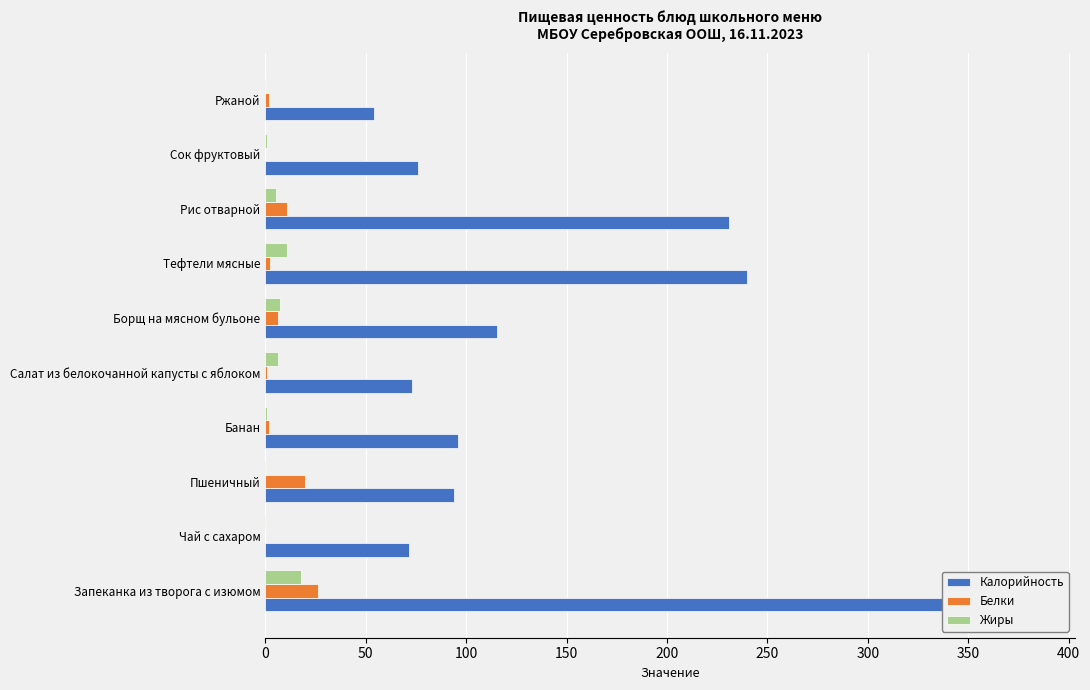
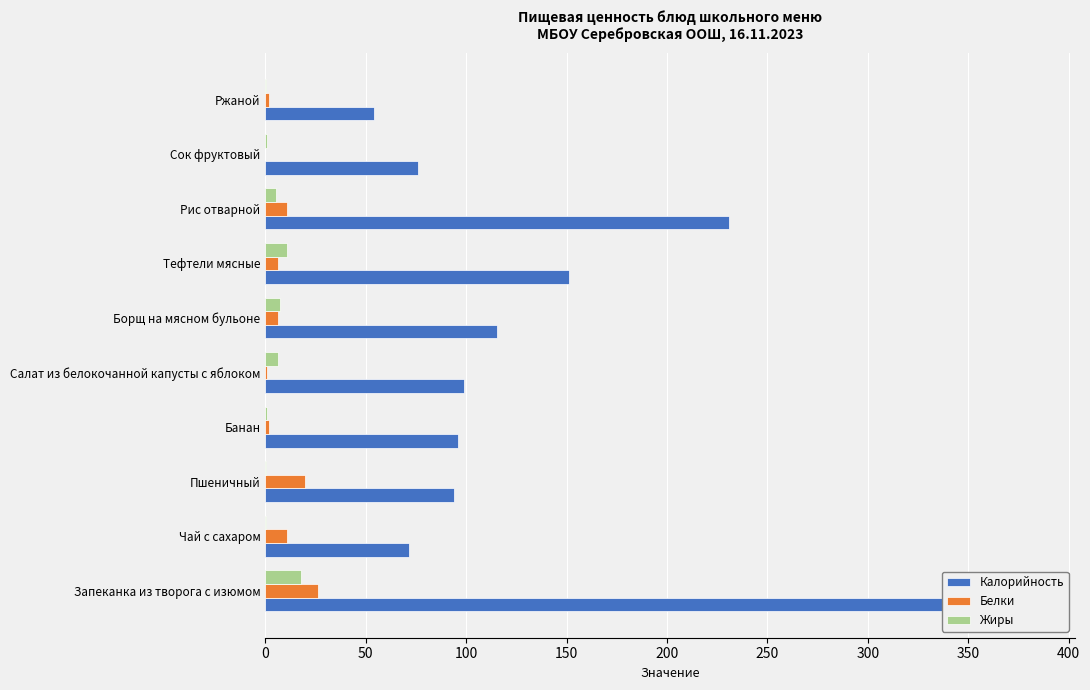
  {
    "Калорийность": {
      "Ржаной": 54,
      "Сок фруктовый": 76,
      "Рис отварной": 231,
-     "Тефтели мясные": 240,
+     "Тефтели мясные": 151,
      "Борщ на мясном бульоне": 115,
-     "Салат из белокочанной капусты с яблоком": 73,
+     "Салат из белокочанной капусты с яблоком": 99,
      "Банан": 96,
      "Пшеничный": 94,
      "Чай с сахаром": 71
    },
    "Белки": {
      "Ржаной": 2,
      "Сок фруктовый": 0,
      "Рис отварной": 11,
-     "Тефтели мясные": 2,
+     "Тефтели мясные": 6,
      "Борщ на мясном бульоне": 6,
      "Банан": 2,
      "Пшеничный": 20,
-     "Чай с сахаром": 0,
+     "Чай с сахаром": 11,
      "Запеканка из творога с изюмом": 26
    },
    "Жиры": {
      "Рис отварной": 5,
      "Тефтели мясные": 11,
      "Борщ на мясном бульоне": 7,
      "Салат из белокочанной капусты с яблоком": 6,
      "Запеканка из творога с изюмом": 18
    }
  }
